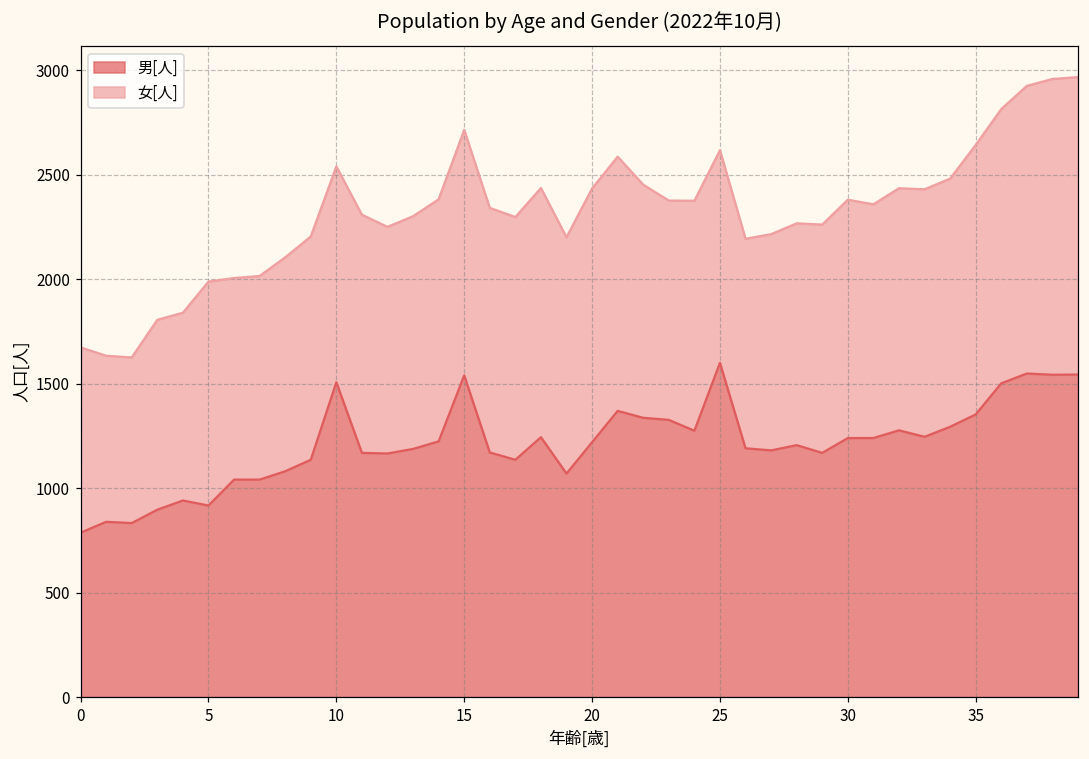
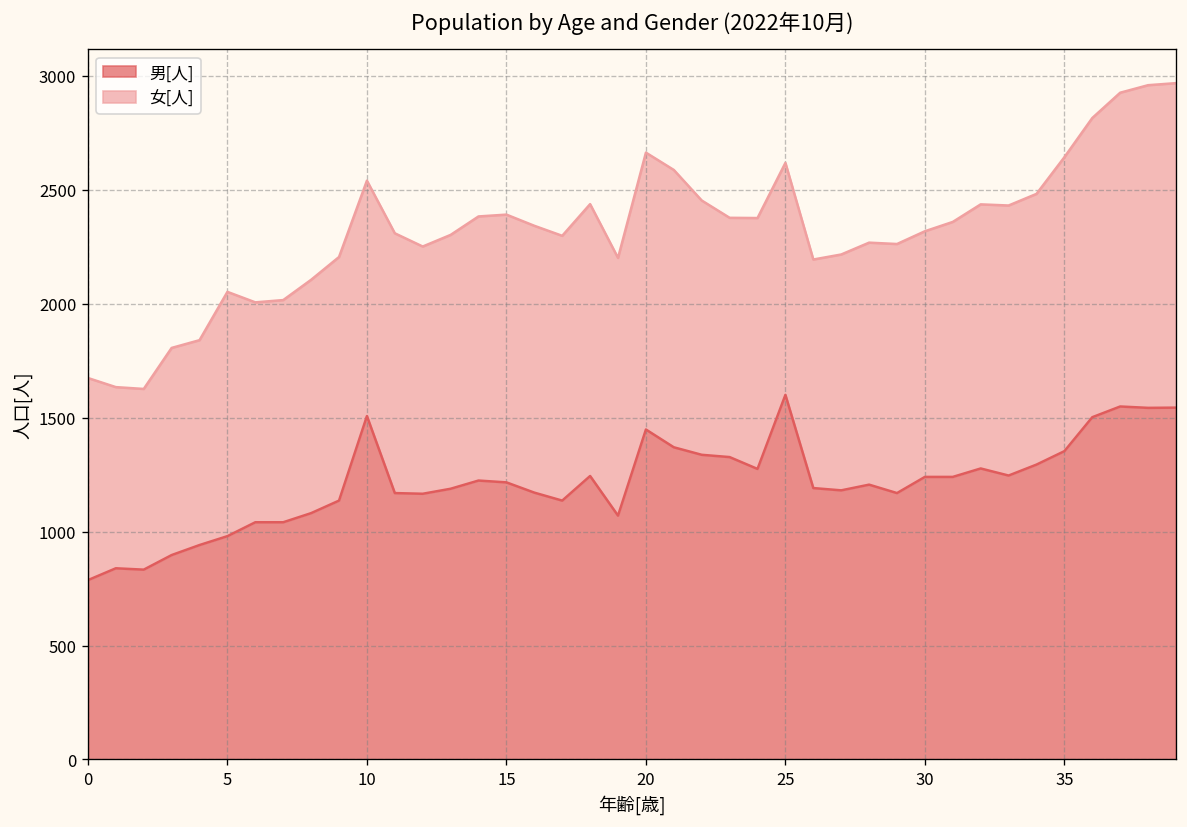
  {
    "男[人]": {
      "0": 790,
-     "5": 920,
+     "5": 980,
      "10": 1510,
-     "15": 1540,
-     "20": 1220,
+     "15": 1220,
+     "20": 1450,
      "25": 1600,
      "30": 1240,
      "35": 1350
    },
    "女[人]": {
      "0": 890,
      "5": 1070,
      "10": 1030,
      "15": 1180,
      "20": 1220,
      "25": 1020,
-     "30": 1140,
+     "30": 1080,
      "35": 1290
    }
  }
